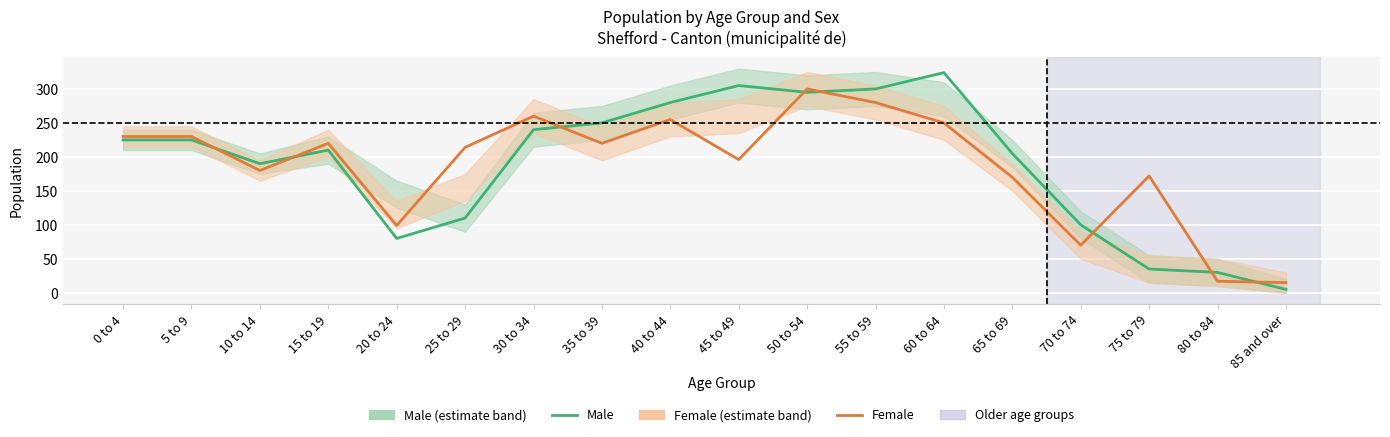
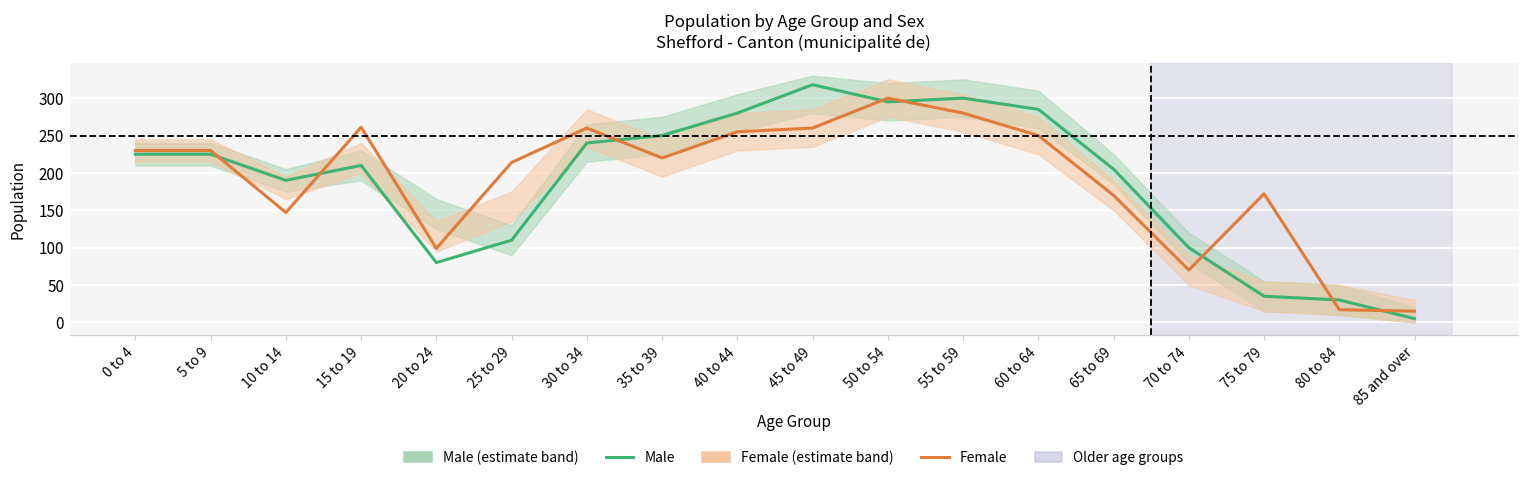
  {
    "Male": {
      "0 to 4": 230,
      "5 to 9": 230,
      "10 to 14": 190,
      "15 to 19": 210,
      "20 to 24": 80,
      "25 to 29": 110,
      "30 to 34": 240,
      "35 to 39": 250,
-     "45 to 49": 310,
+     "45 to 49": 320,
      "50 to 54": 300,
      "55 to 59": 300,
-     "60 to 64": 320,
+     "60 to 64": 290,
      "65 to 69": 210,
      "70 to 74": 100,
      "75 to 79": 40,
      "80 to 84": 30,
      "85 and over": 10
    },
    "Female": {
      "0 to 4": 230,
      "5 to 9": 230,
-     "10 to 14": 180,
-     "15 to 19": 220,
+     "10 to 14": 150,
+     "15 to 19": 260,
      "20 to 24": 100,
      "25 to 29": 210,
      "30 to 34": 260,
      "35 to 39": 220,
      "40 to 44": 260,
-     "45 to 49": 200,
+     "45 to 49": 260,
      "50 to 54": 300,
      "55 to 59": 280,
      "60 to 64": 250,
      "65 to 69": 170,
      "70 to 74": 70,
      "75 to 79": 170,
      "80 to 84": 20,
      "85 and over": 20
    }
  }
